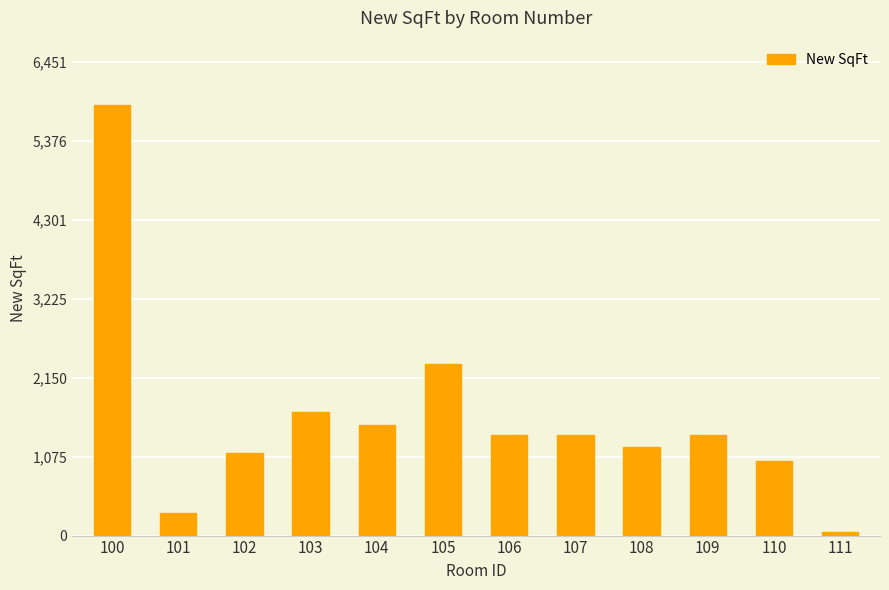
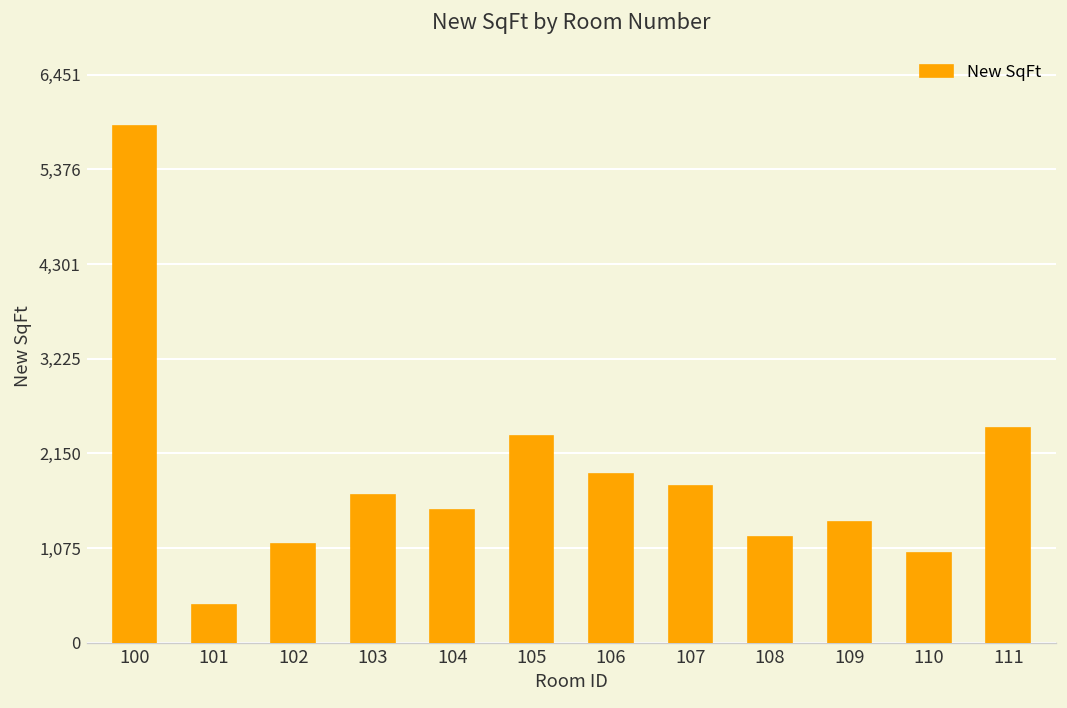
  {
    "100": "5,900",
-   "101": "300",
+   "101": "400",
    "102": "1,100",
    "103": "1,700",
    "104": "1,500",
    "105": "2,300",
-   "106": "1,400",
-   "107": "1,400",
+   "106": "1,900",
+   "107": "1,800",
    "108": "1,200",
    "109": "1,400",
    "110": "1,000",
-   "111": "100"
+   "111": "2,400"
  }
